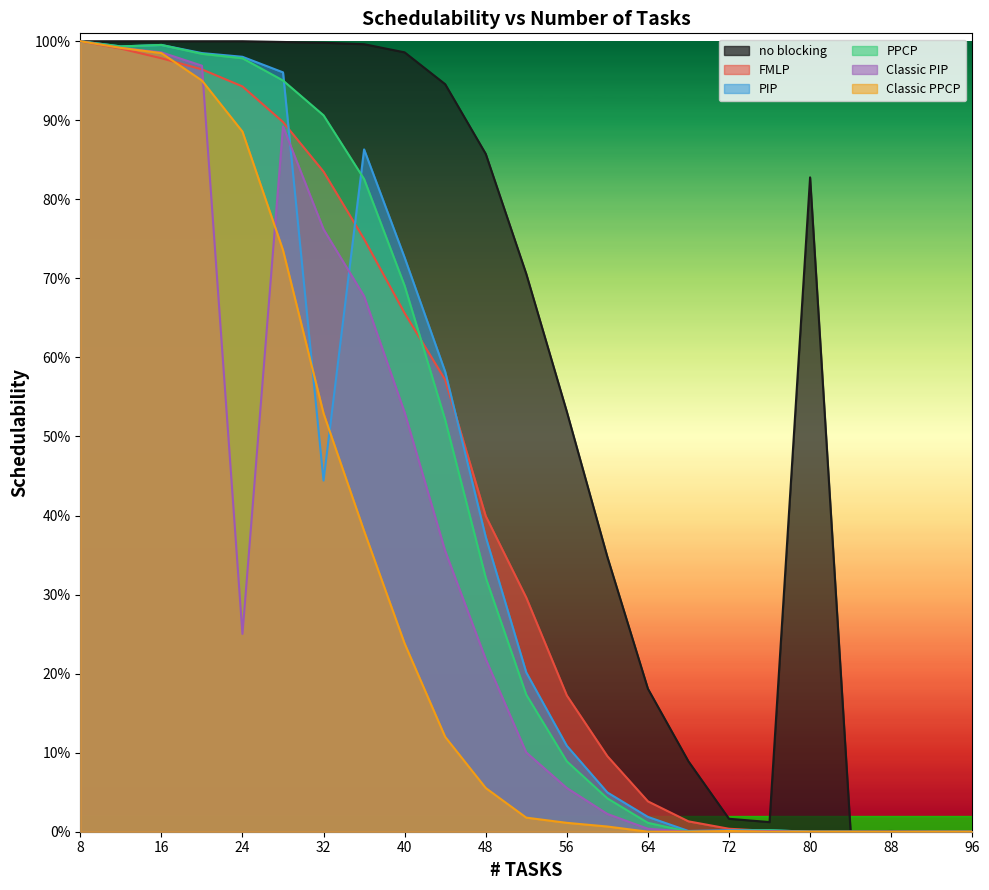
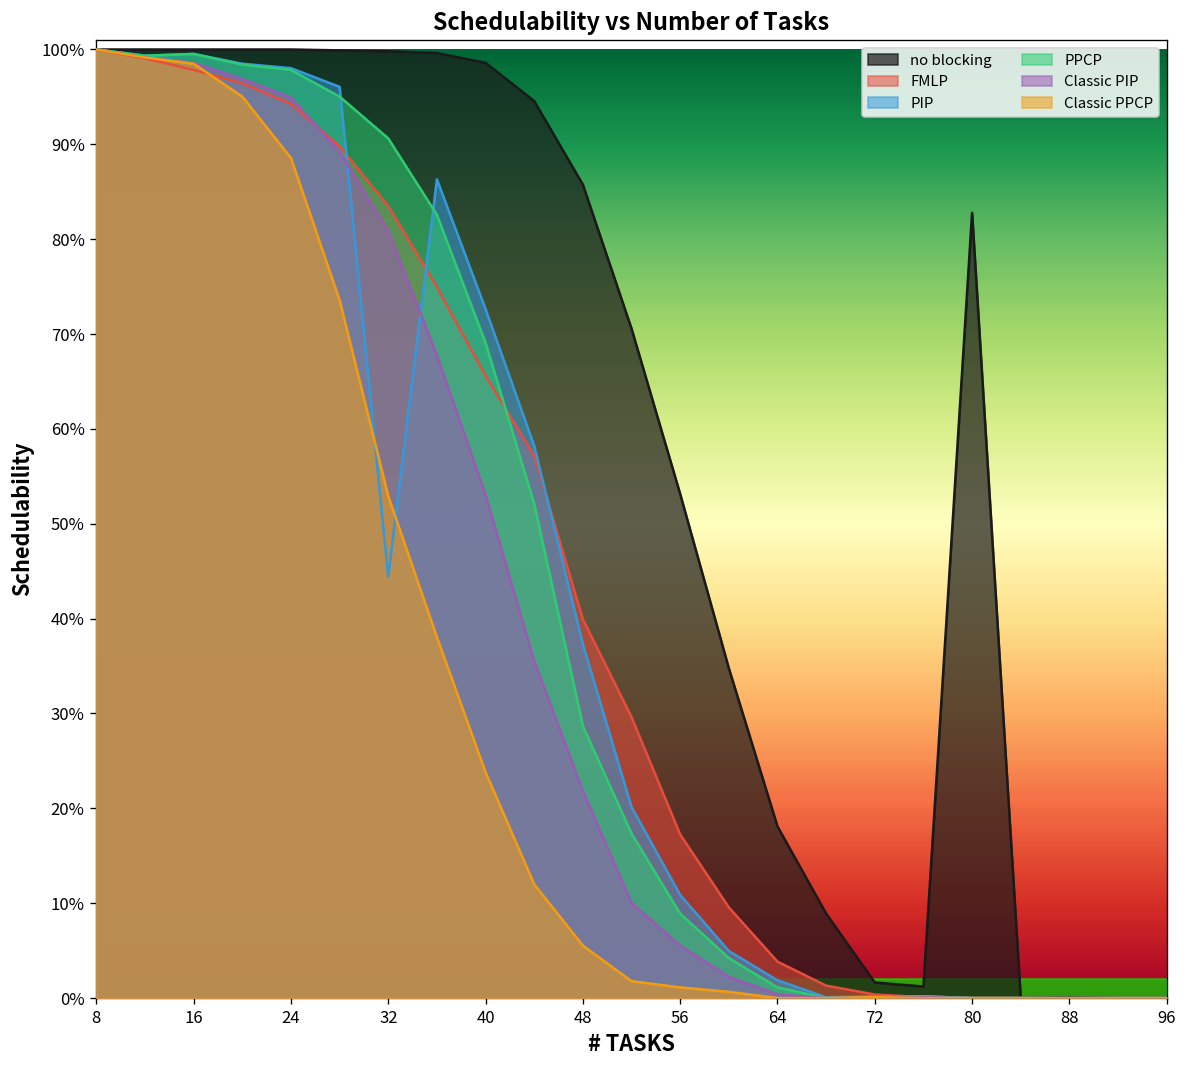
  {
    "no blocking": {
      "16": "100%",
      "24": "100%",
      "32": "100%",
      "40": "99%",
      "48": "86%",
      "56": "53%",
      "64": "18%",
      "80": "83%"
    },
    "FMLP": {
      "16": "98%",
      "24": "94%",
      "32": "84%",
      "40": "66%",
      "48": "40%",
      "56": "17%",
      "64": "4%"
    },
    "PIP": {
      "32": "44%",
      "40": "73%",
      "48": "37%",
      "56": "11%"
    },
    "PPCP": {
      "32": "91%",
      "40": "69%",
-     "48": "32%",
+     "48": "29%",
      "56": "9%"
    },
    "Classic PIP": {
-     "24": "25%",
-     "32": "76%",
+     "24": "95%",
+     "32": "81%",
      "40": "53%",
      "48": "22%",
      "56": "6%"
    },
    "Classic PPCP": {
      "24": "89%",
      "32": "53%",
      "40": "24%",
      "48": "6%"
    }
  }
